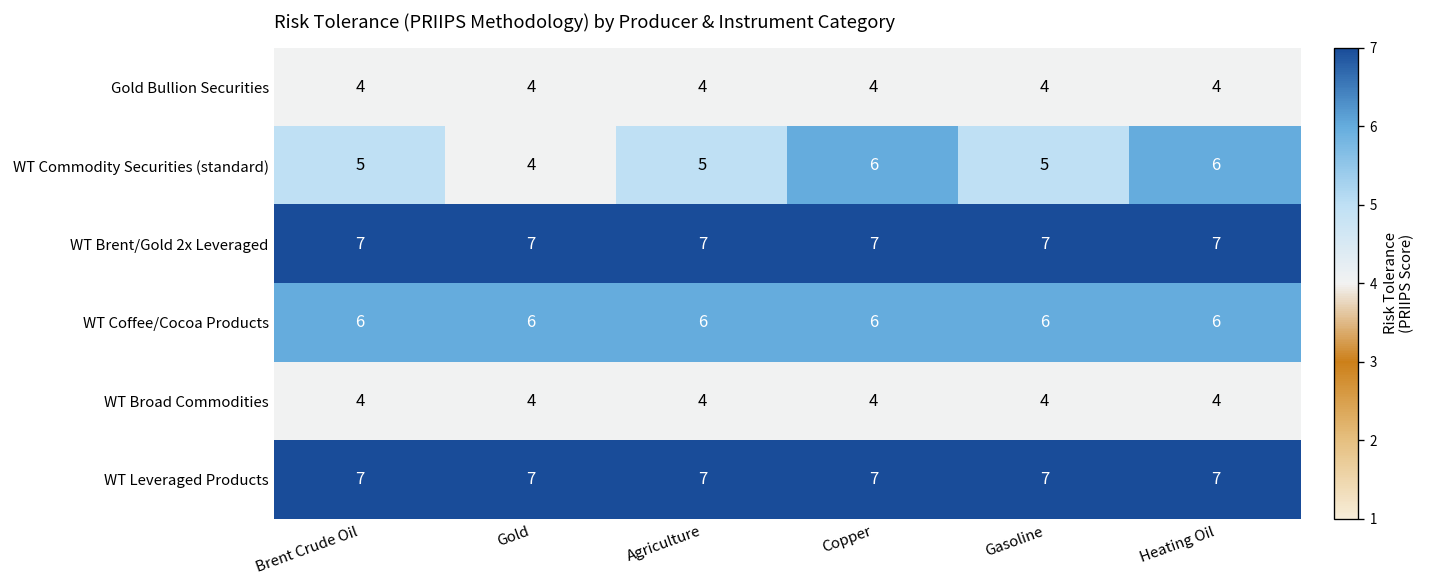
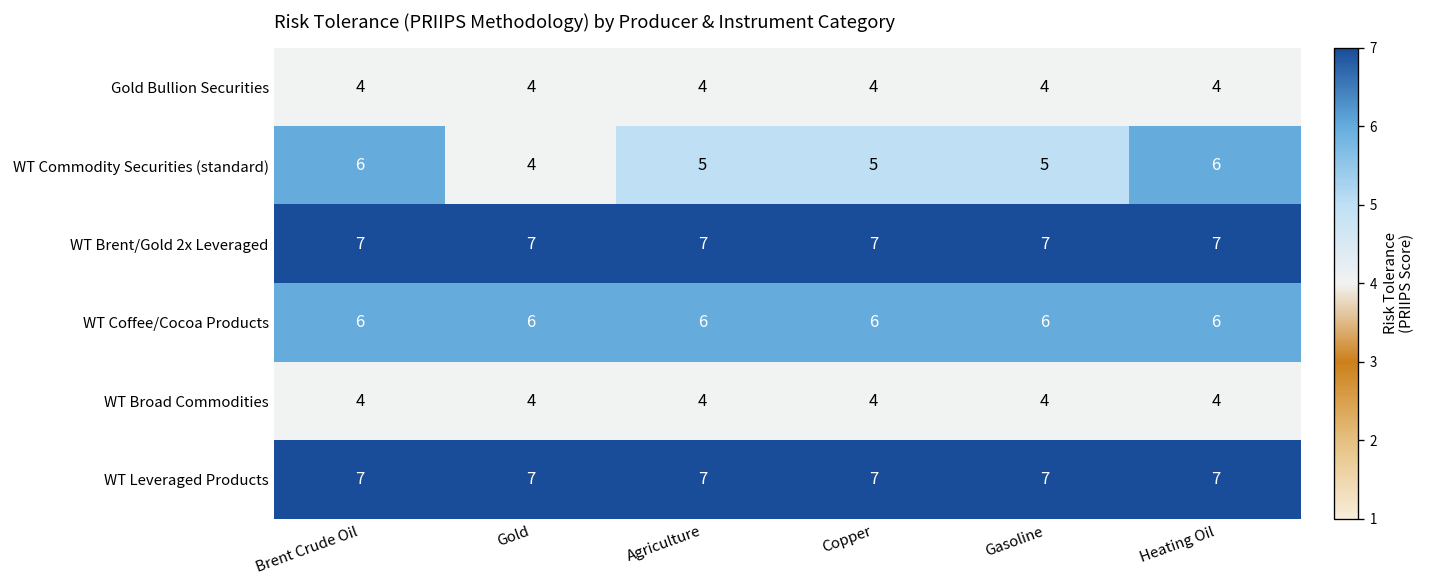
  {
    "Gold Bullion Securities": {
      "Brent Crude Oil": 4,
      "Gold": 4,
      "Agriculture": 4,
      "Copper": 4,
      "Gasoline": 4,
      "Heating Oil": 4
    },
    "WT Commodity Securities (standard)": {
-     "Brent Crude Oil": 5,
+     "Brent Crude Oil": 6,
      "Gold": 4,
      "Agriculture": 5,
-     "Copper": 6,
+     "Copper": 5,
      "Gasoline": 5,
      "Heating Oil": 6
    },
    "WT Brent/Gold 2x Leveraged": {
      "Brent Crude Oil": 7,
      "Gold": 7,
      "Agriculture": 7,
      "Copper": 7,
      "Gasoline": 7,
      "Heating Oil": 7
    },
    "WT Coffee/Cocoa Products": {
      "Brent Crude Oil": 6,
      "Gold": 6,
      "Agriculture": 6,
      "Copper": 6,
      "Gasoline": 6,
      "Heating Oil": 6
    },
    "WT Broad Commodities": {
      "Brent Crude Oil": 4,
      "Gold": 4,
      "Agriculture": 4,
      "Copper": 4,
      "Gasoline": 4,
      "Heating Oil": 4
    },
    "WT Leveraged Products": {
      "Brent Crude Oil": 7,
      "Gold": 7,
      "Agriculture": 7,
      "Copper": 7,
      "Gasoline": 7,
      "Heating Oil": 7
    }
  }
